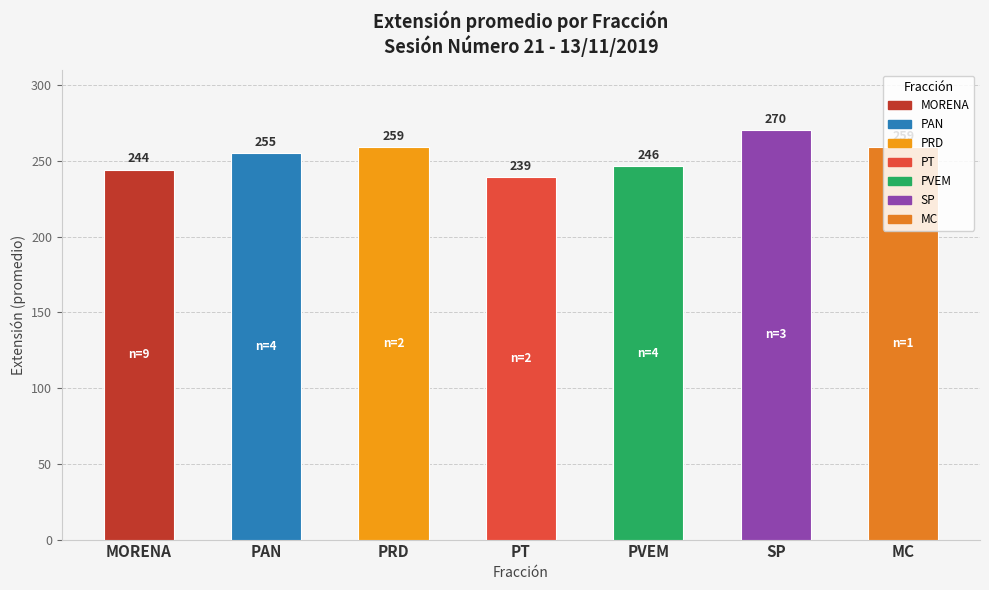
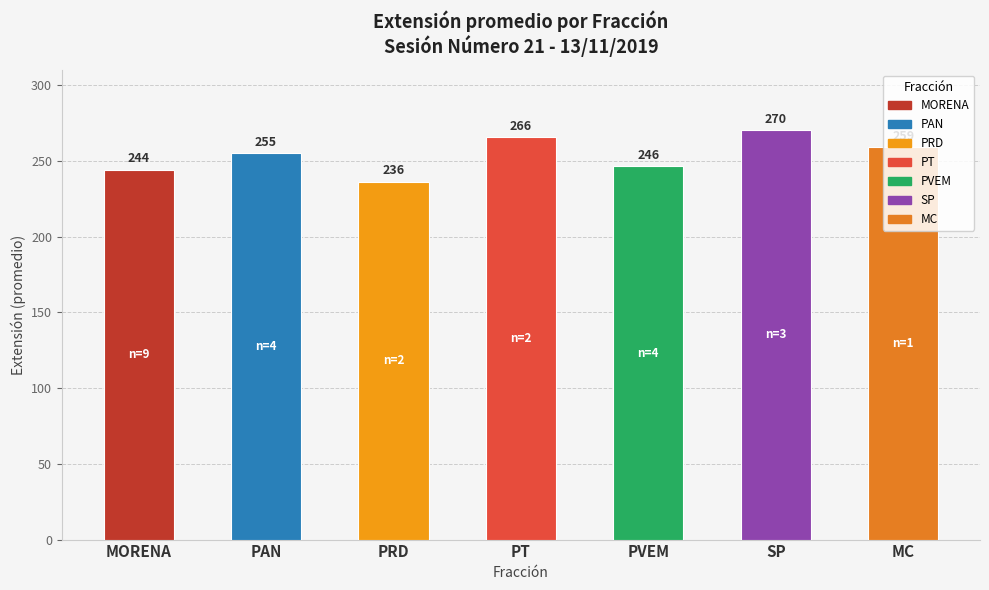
  {
    "MORENA": 244,
    "PAN": 255,
-   "PRD": 259,
-   "PT": 239,
+   "PRD": 236,
+   "PT": 266,
    "PVEM": 246,
    "SP": 270
  }
